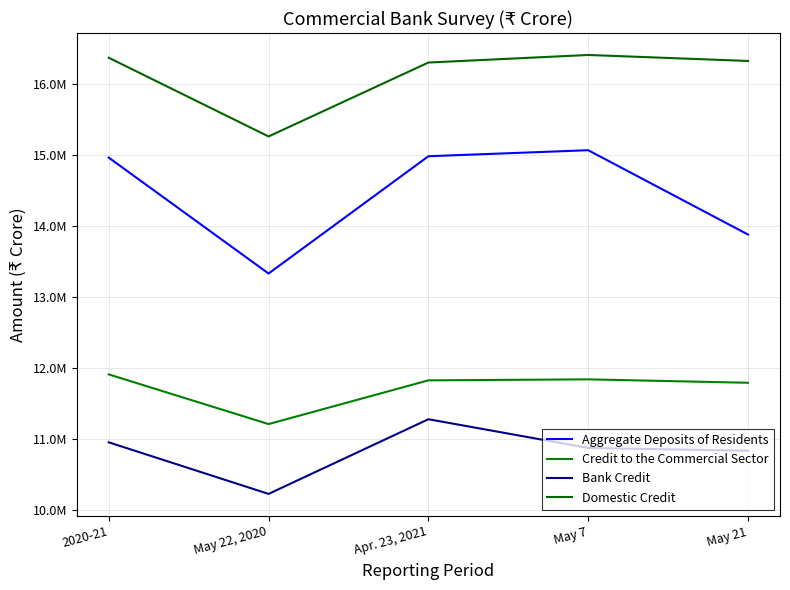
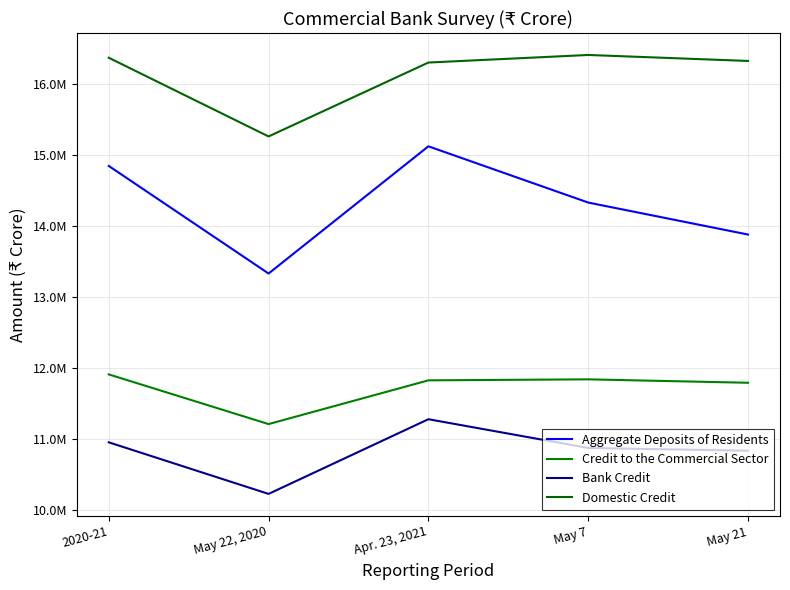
  {
    "Aggregate Deposits of Residents": {
-     "2020-21": 15000000,
+     "2020-21": 14800000,
      "May 22, 2020": 13300000,
-     "Apr. 23, 2021": 15000000,
-     "May 7": 15100000,
+     "Apr. 23, 2021": 15100000,
+     "May 7": 14300000,
      "May 21": 13900000
    },
    "Bank Credit": {
      "2020-21": 10900000,
      "May 22, 2020": 10200000,
      "Apr. 23, 2021": 11300000
    }
  }
